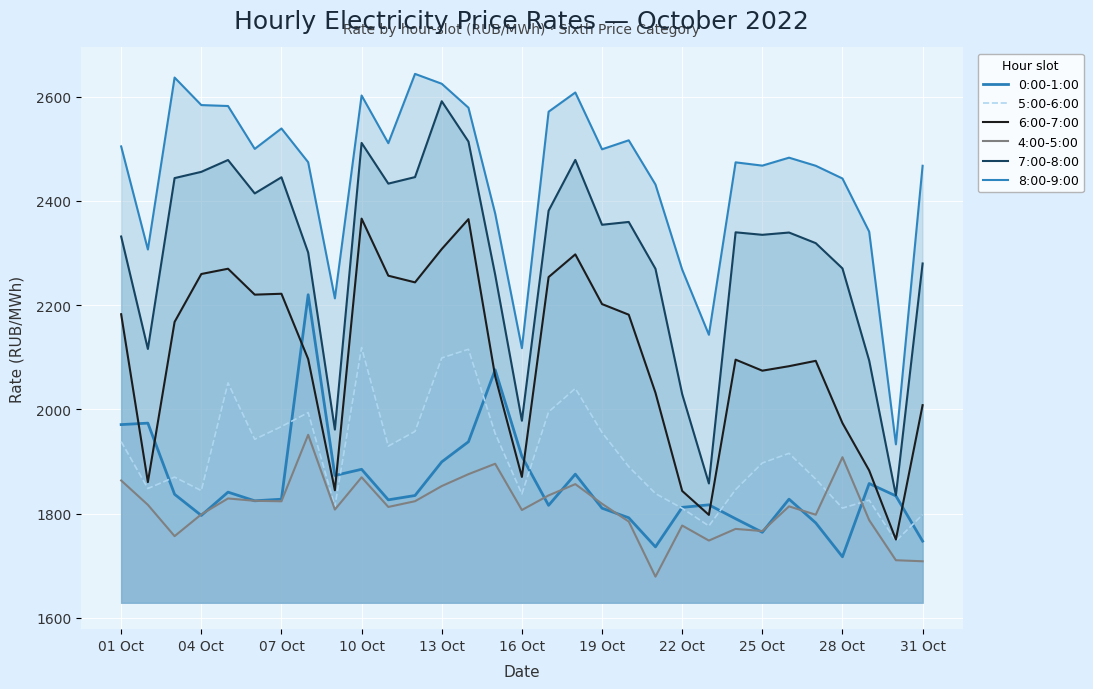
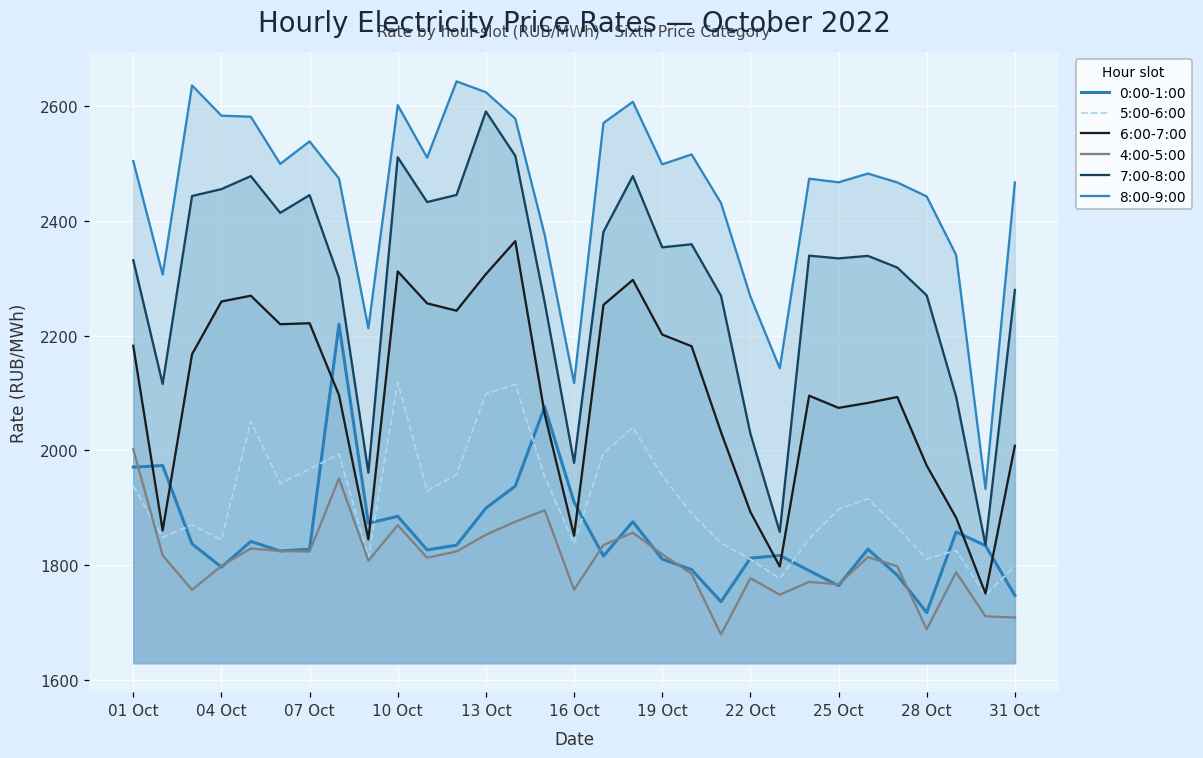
  {
    "5:00-6:00": {
      "01 Oct": 1940,
      "04 Oct": 1840,
      "07 Oct": 1970,
      "10 Oct": 2120,
      "13 Oct": 2100,
      "16 Oct": 1840,
      "19 Oct": 1960,
      "25 Oct": 1900,
      "28 Oct": 1810,
      "31 Oct": 1800
    },
    "6:00-7:00": {
      "01 Oct": 2180,
      "04 Oct": 2260,
      "07 Oct": 2220,
-     "10 Oct": 2370,
+     "10 Oct": 2310,
      "13 Oct": 2310,
-     "16 Oct": 1870,
+     "16 Oct": 1850,
      "19 Oct": 2200,
-     "22 Oct": 1840,
+     "22 Oct": 1890,
      "25 Oct": 2070,
      "28 Oct": 1970,
      "31 Oct": 2010
    },
    "4:00-5:00": {
-     "01 Oct": 1860,
+     "01 Oct": 2000,
      "10 Oct": 1870,
      "13 Oct": 1850,
-     "16 Oct": 1810,
+     "16 Oct": 1760,
      "19 Oct": 1820,
      "22 Oct": 1780,
-     "28 Oct": 1910,
+     "28 Oct": 1690,
      "31 Oct": 1710
    },
    "7:00-8:00": {
      "01 Oct": 2330,
      "04 Oct": 2460,
      "07 Oct": 2450,
      "10 Oct": 2510,
      "13 Oct": 2590,
      "16 Oct": 1980,
      "19 Oct": 2350,
      "22 Oct": 2030,
      "25 Oct": 2330,
      "28 Oct": 2270,
      "31 Oct": 2280
    }
  }
